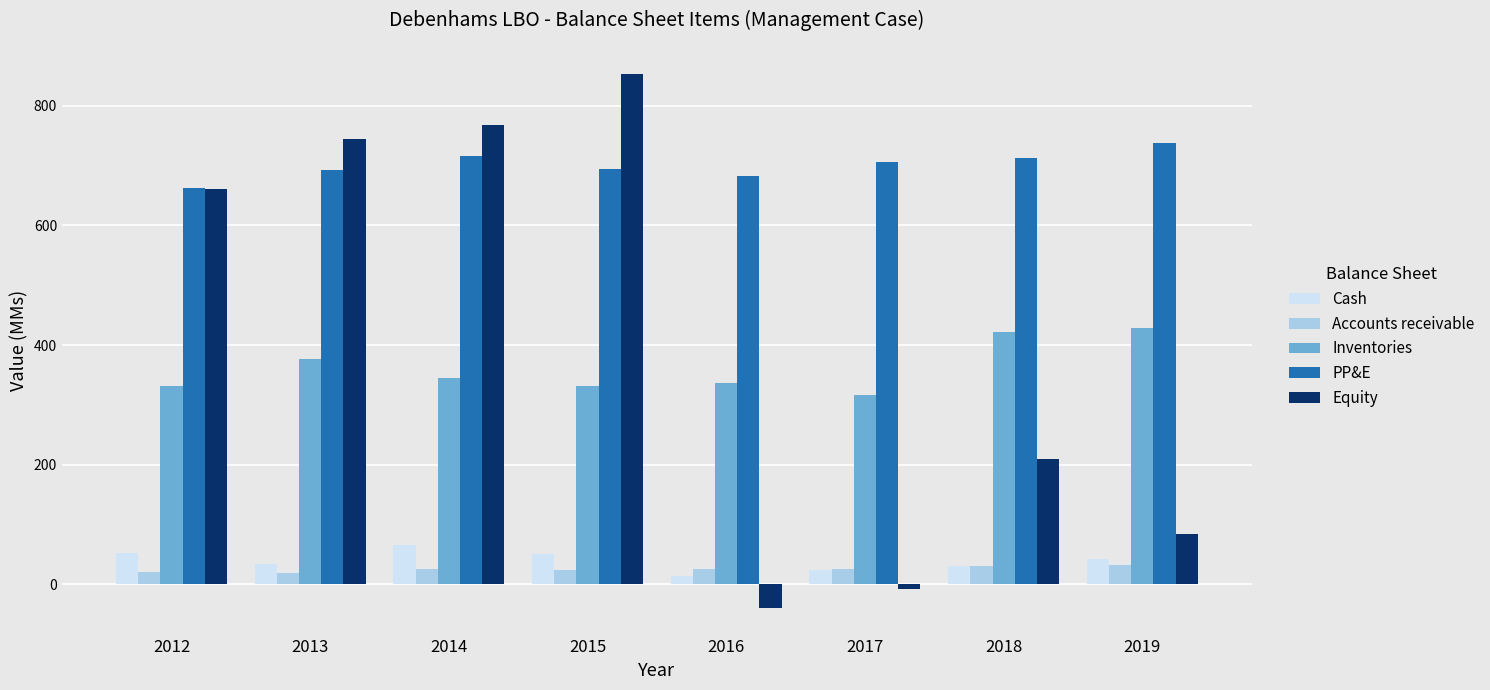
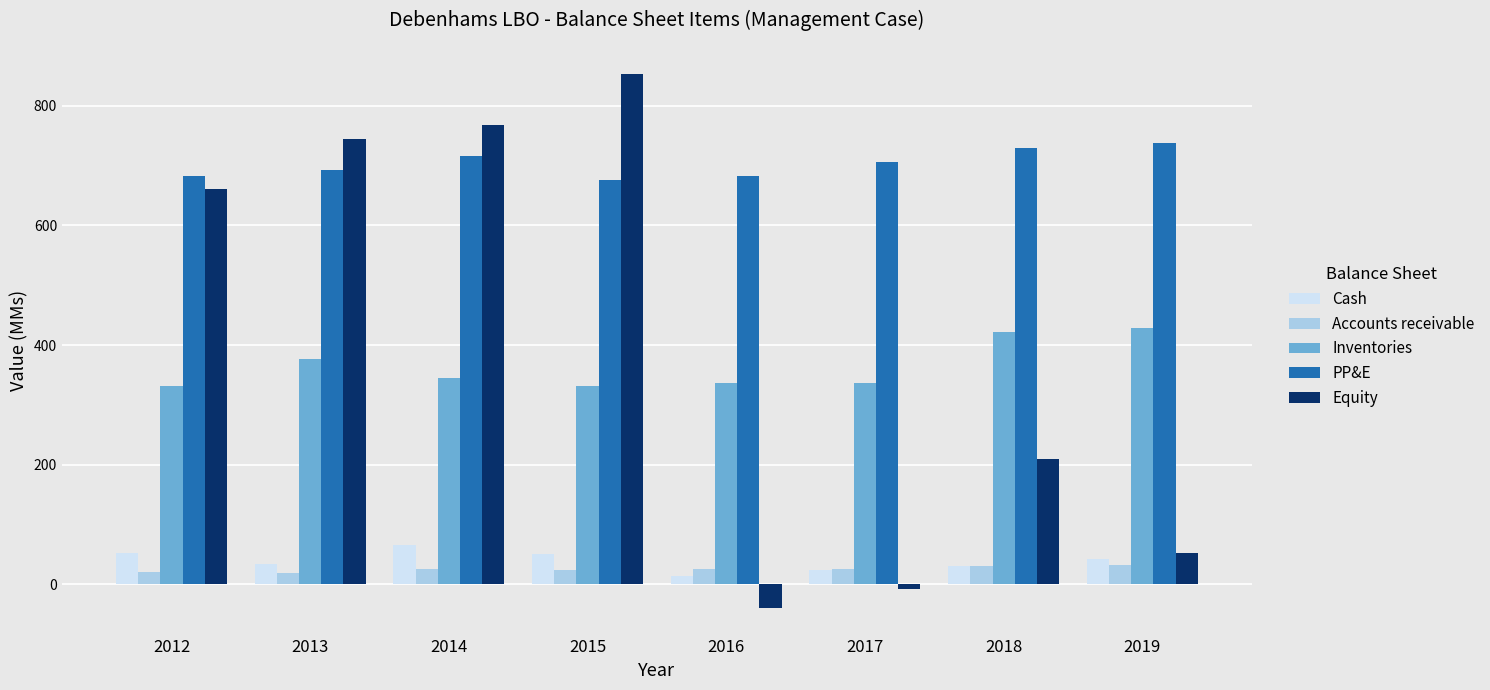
  {
    "Inventories": {
      "2012": 330,
      "2013": 380,
      "2014": 350,
      "2015": 330,
      "2016": 340,
-     "2017": 320,
+     "2017": 340,
      "2018": 420,
      "2019": 430
    },
    "PP&E": {
-     "2012": 660,
+     "2012": 680,
      "2013": 690,
      "2014": 720,
-     "2015": 690,
+     "2015": 680,
      "2016": 680,
      "2017": 710,
-     "2018": 710,
+     "2018": 730,
      "2019": 740
    },
    "Equity": {
      "2012": 660,
      "2013": 740,
      "2014": 770,
      "2015": 850,
      "2016": -40,
      "2017": -10,
      "2018": 210,
-     "2019": 80
+     "2019": 50
    }
  }
